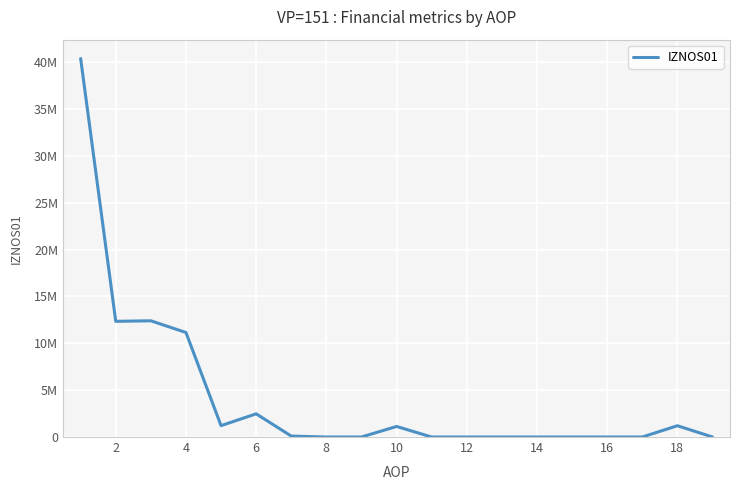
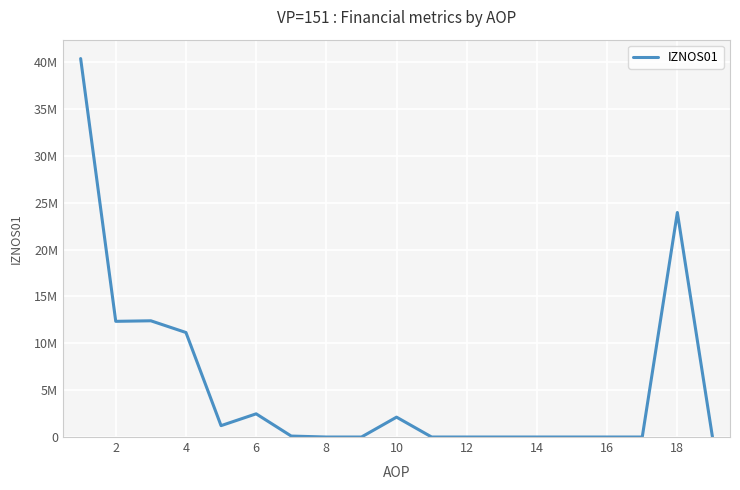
  {
    "2": 12000000,
    "4": 11000000,
    "6": 2000000,
    "8": 0,
-   "10": 1000000,
+   "10": 2000000,
    "12": 0,
    "14": 0,
    "16": 0,
-   "18": 1000000
+   "18": 24000000
  }
